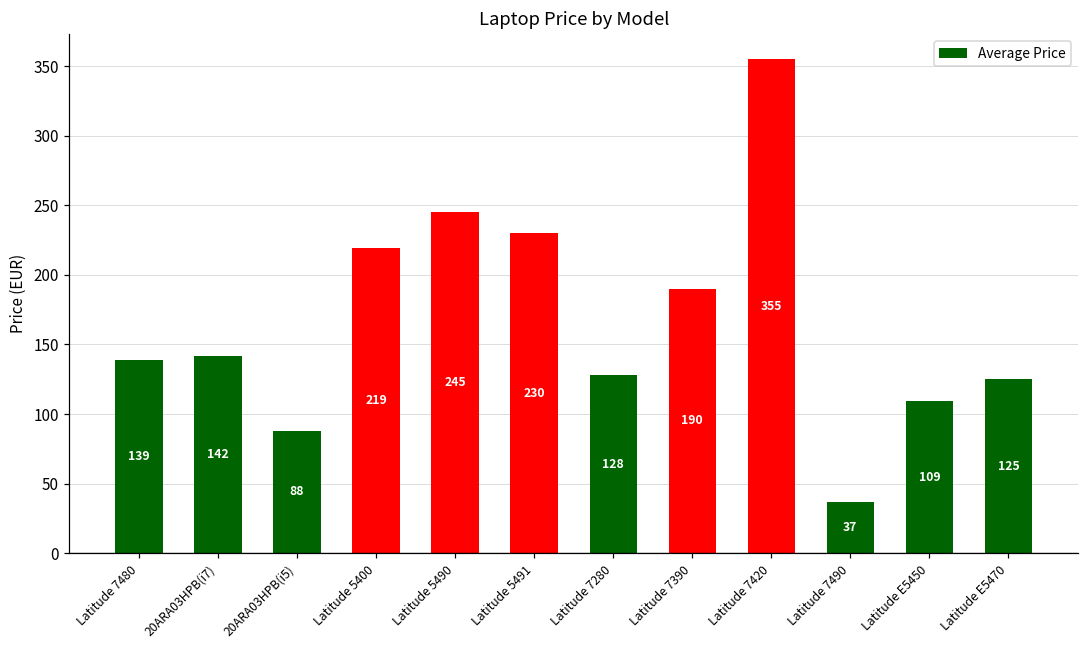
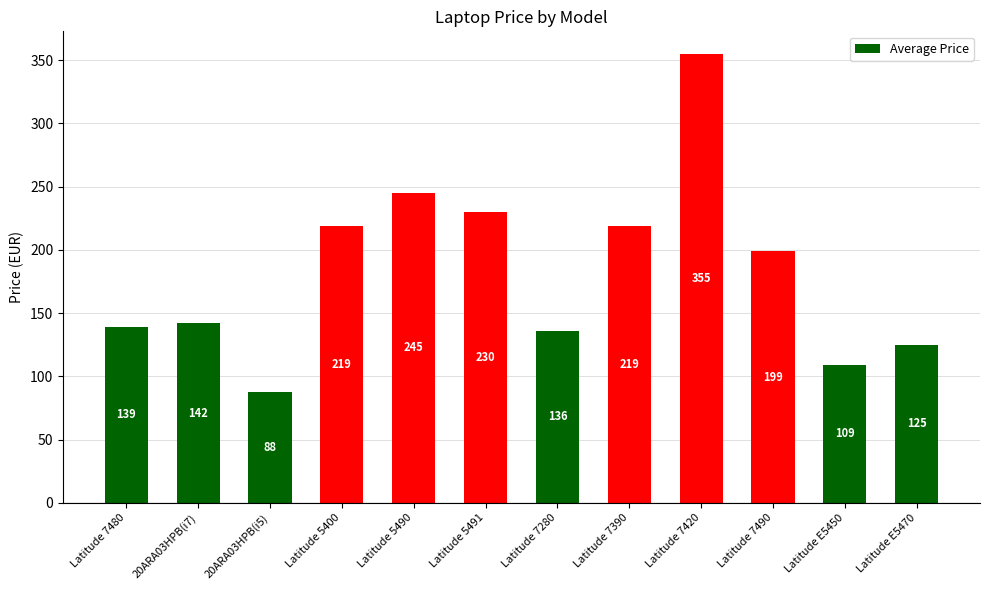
  {
    "Latitude 7480": 139,
    "20ARA03HPB(i7)": 142,
    "20ARA03HPB(i5)": 88,
    "Latitude 5400": 219,
    "Latitude 5490": 245,
    "Latitude 5491": 230,
-   "Latitude 7280": 128,
-   "Latitude 7390": 190,
+   "Latitude 7280": 136,
+   "Latitude 7390": 219,
    "Latitude 7420": 355,
-   "Latitude 7490": 37,
+   "Latitude 7490": 199,
    "Latitude E5450": 109,
    "Latitude E5470": 125
  }
